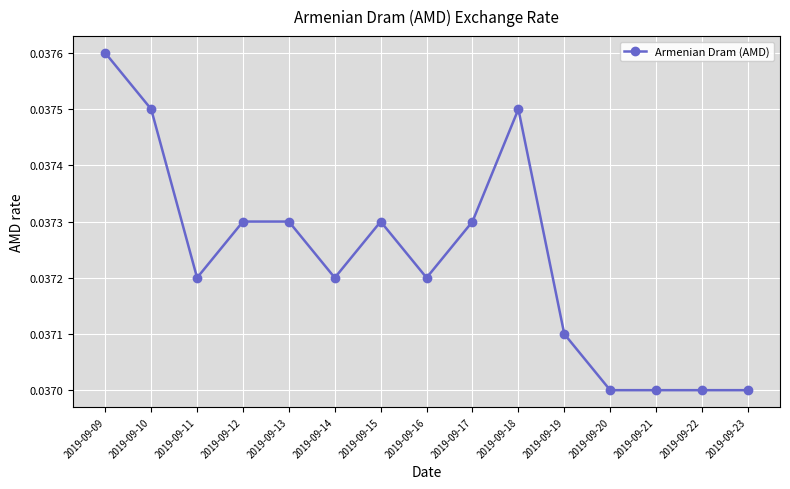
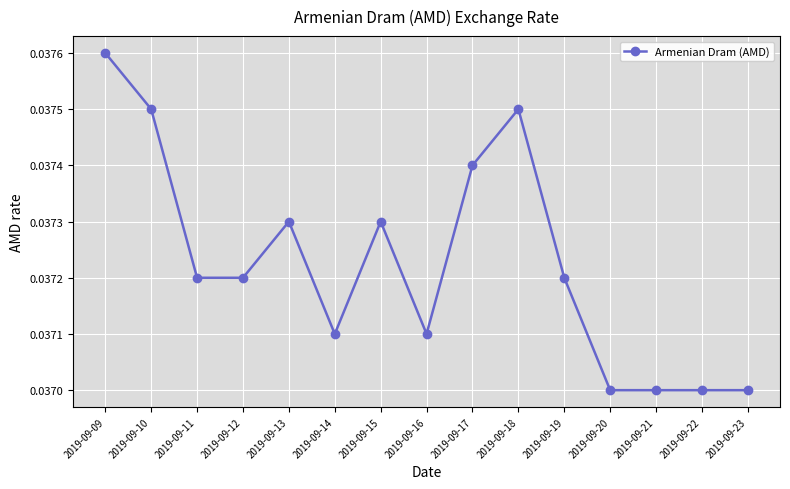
  {
    "2019-09-09": 0.0376,
    "2019-09-10": 0.0375,
    "2019-09-11": 0.0372,
-   "2019-09-12": 0.0373,
+   "2019-09-12": 0.0372,
    "2019-09-13": 0.0373,
-   "2019-09-14": 0.0372,
+   "2019-09-14": 0.0371,
    "2019-09-15": 0.0373,
-   "2019-09-16": 0.0372,
-   "2019-09-17": 0.0373,
+   "2019-09-16": 0.0371,
+   "2019-09-17": 0.0374,
    "2019-09-18": 0.0375,
-   "2019-09-19": 0.0371,
+   "2019-09-19": 0.0372,
    "2019-09-20": 0.0370,
    "2019-09-21": 0.0370,
    "2019-09-22": 0.0370,
    "2019-09-23": 0.0370
  }
